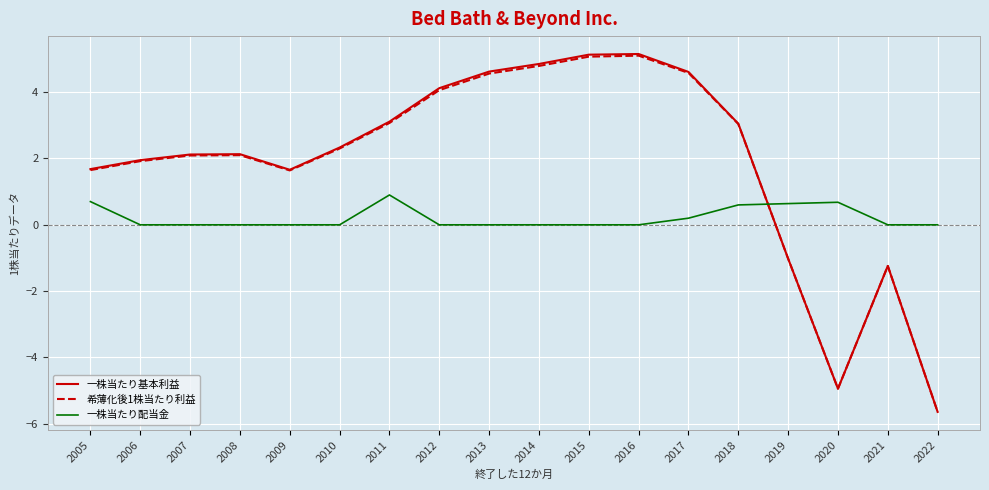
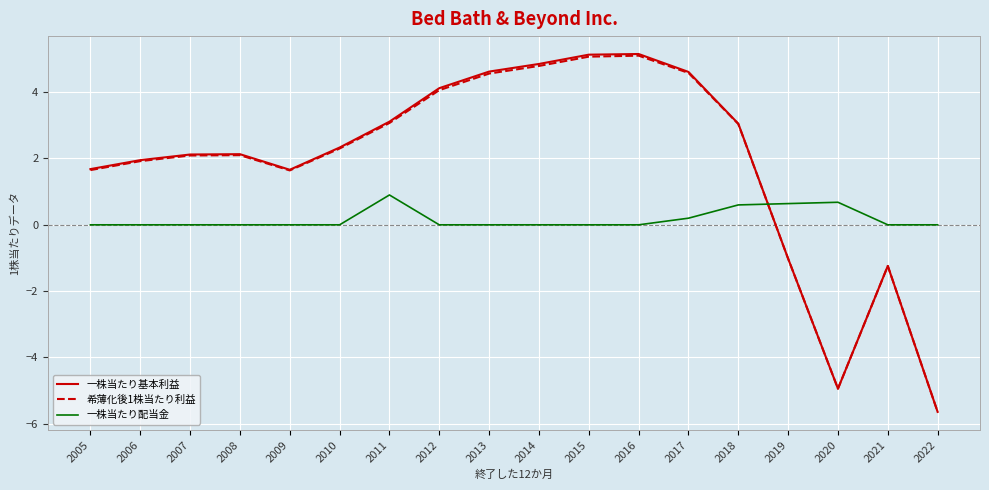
  {
    "一株当たり配当金": {
-     "2005": 0.7,
+     "2005": 0.0,
      "2006": 0.0,
      "2007": 0.0,
      "2008": 0.0,
      "2009": 0.0,
      "2010": 0.0,
      "2011": 0.9,
      "2012": 0.0,
      "2013": 0.0,
      "2014": 0.0,
      "2015": 0.0,
      "2016": 0.0,
      "2017": 0.2,
      "2018": 0.6,
      "2019": 0.6,
      "2020": 0.7,
      "2021": 0.0,
      "2022": 0.0
    }
  }
